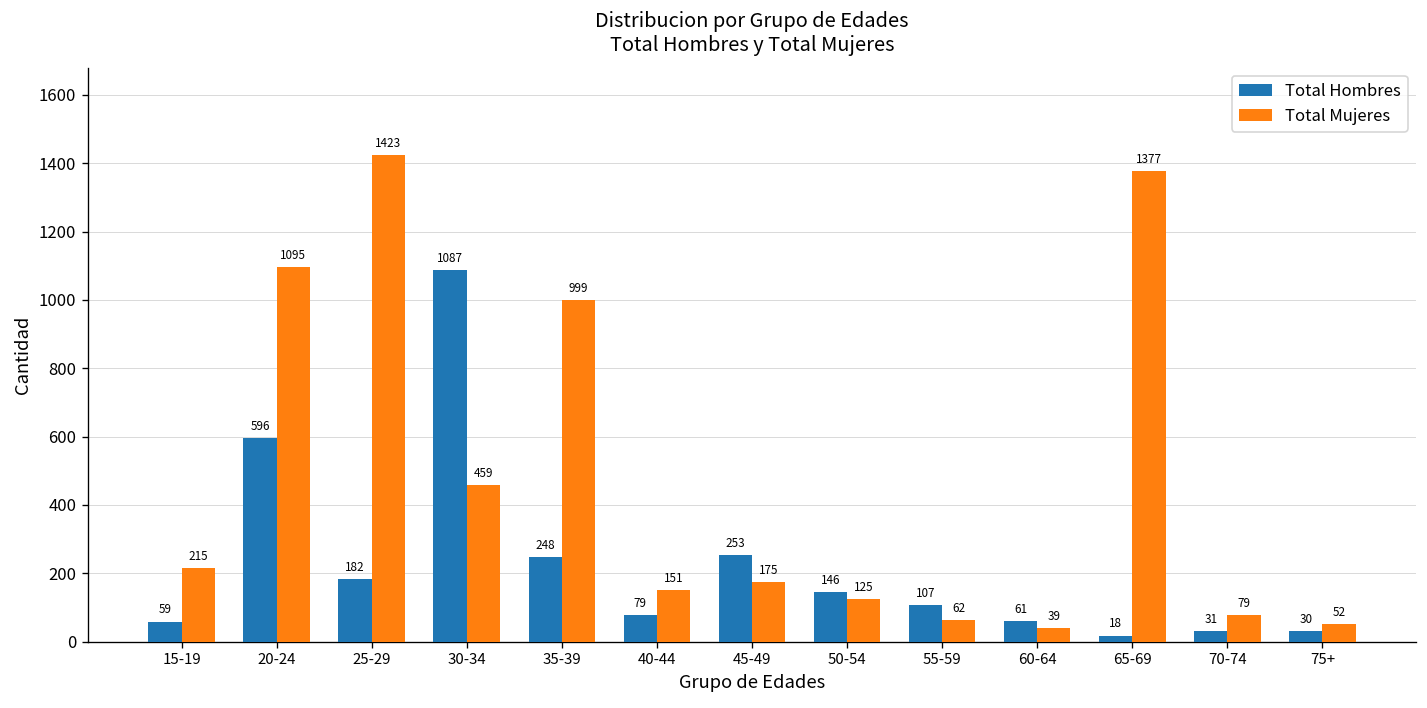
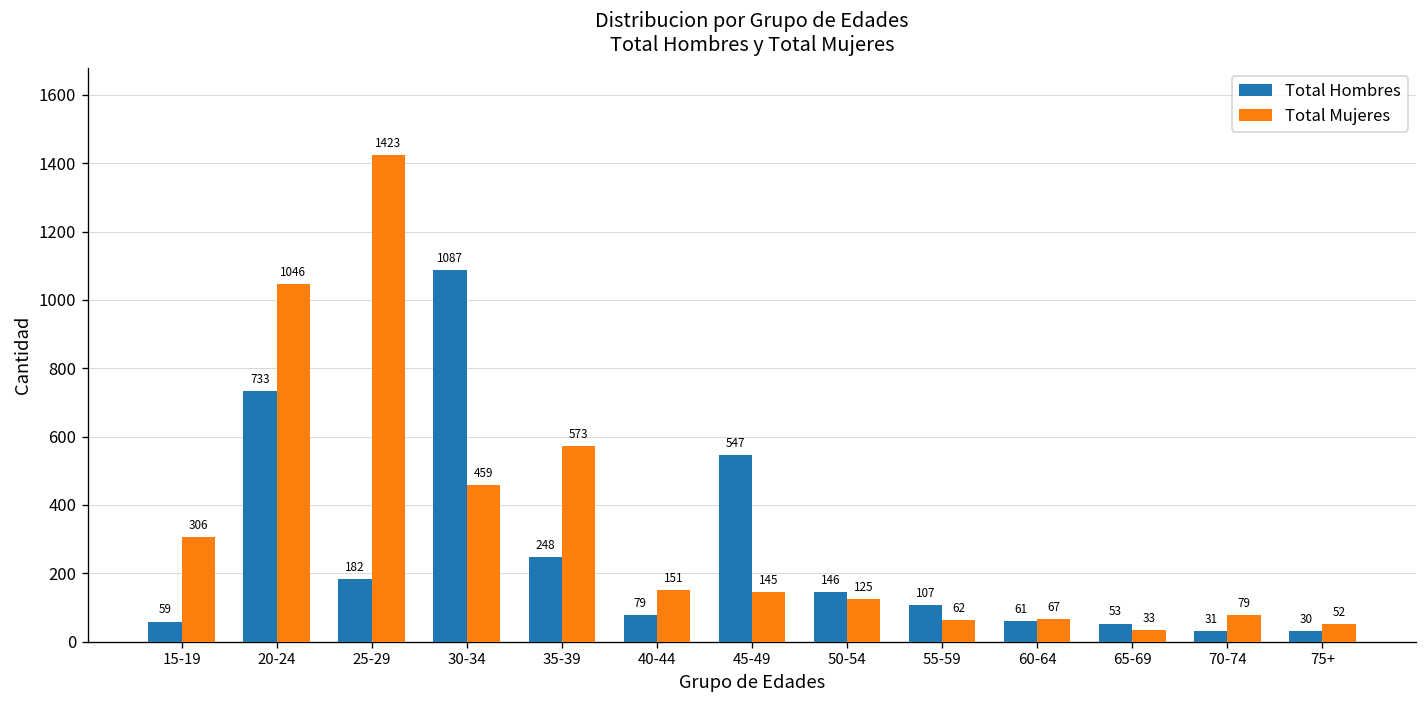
  {
    "Total Hombres": {
      "15-19": 59,
-     "20-24": 596,
+     "20-24": 733,
      "25-29": 182,
      "30-34": 1087,
      "35-39": 248,
      "40-44": 79,
-     "45-49": 253,
+     "45-49": 547,
      "50-54": 146,
      "55-59": 107,
      "60-64": 61,
-     "65-69": 18,
+     "65-69": 53,
      "70-74": 31,
      "75+": 30
    },
    "Total Mujeres": {
-     "15-19": 215,
-     "20-24": 1095,
+     "15-19": 306,
+     "20-24": 1046,
      "25-29": 1423,
      "30-34": 459,
-     "35-39": 999,
+     "35-39": 573,
      "40-44": 151,
-     "45-49": 175,
+     "45-49": 145,
      "50-54": 125,
      "55-59": 62,
-     "60-64": 39,
-     "65-69": 1377,
+     "60-64": 67,
+     "65-69": 33,
      "70-74": 79,
      "75+": 52
    }
  }
